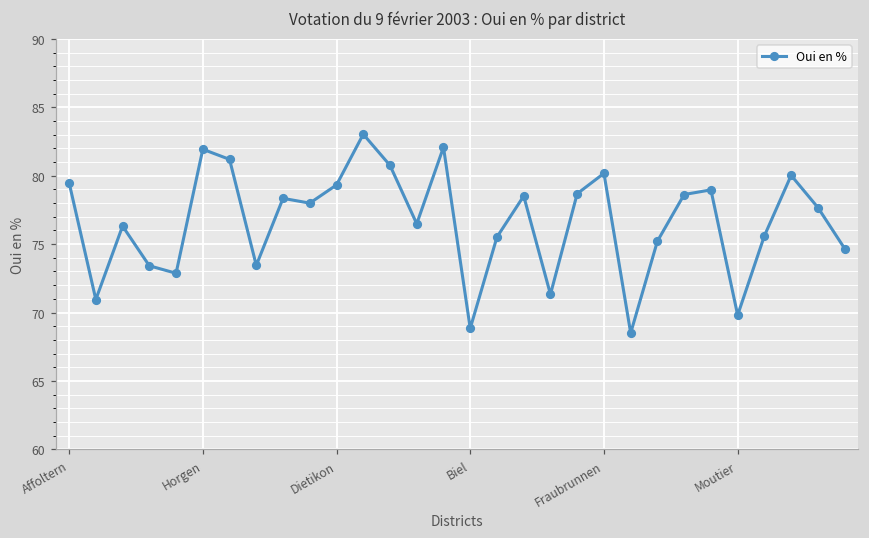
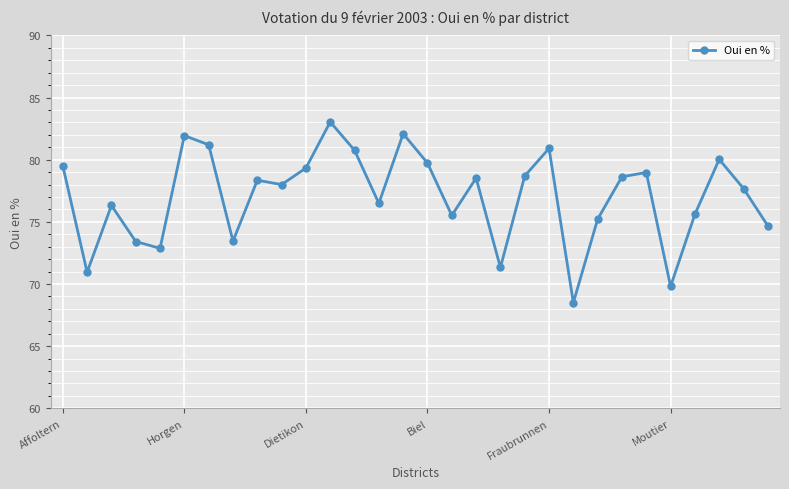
  {
    "Affoltern": 79.5,
    "Horgen": 81.9,
    "Dietikon": 79.3,
-   "Biel": 68.8,
-   "Fraubrunnen": 80.2,
+   "Biel": 79.7,
+   "Fraubrunnen": 80.9,
    "Moutier": 69.8
  }
